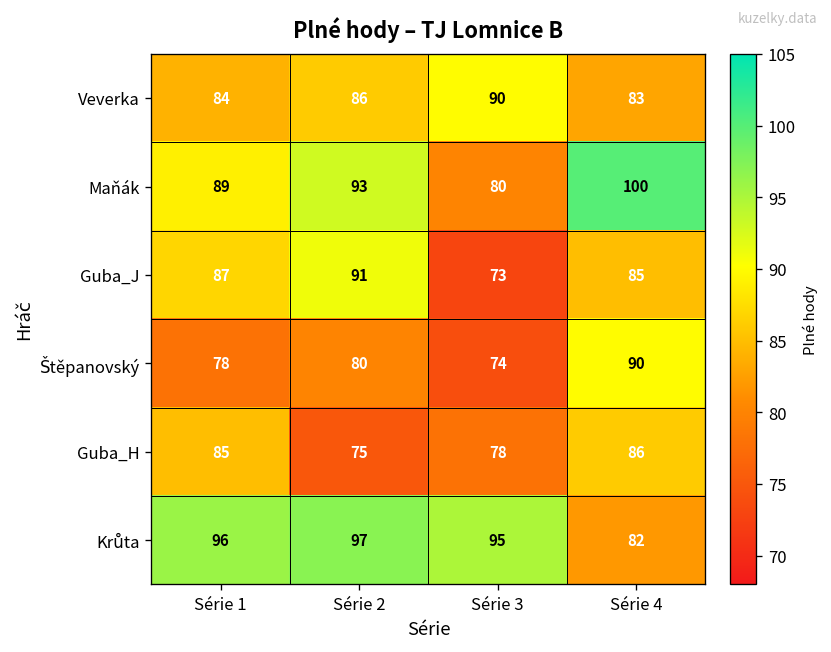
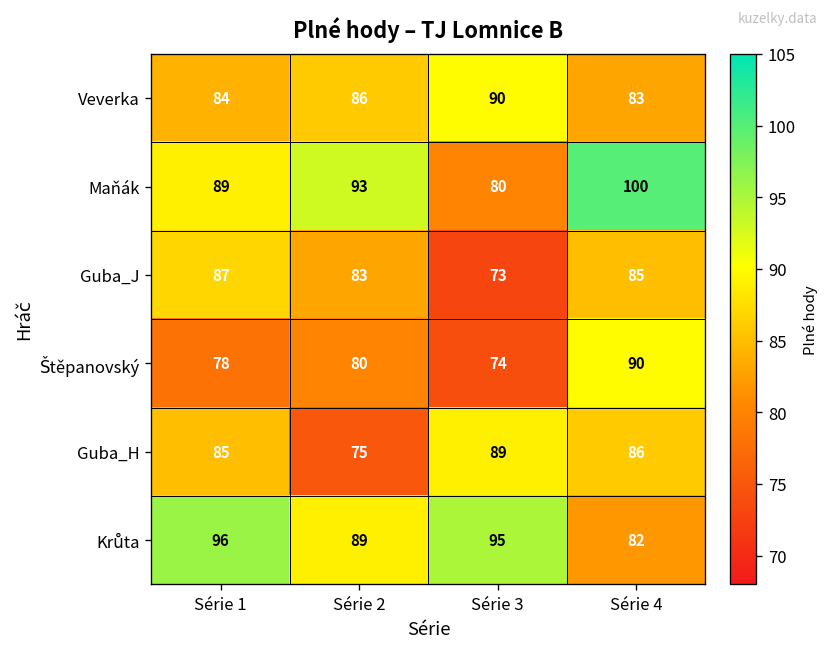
  {
    "Veverka": {
      "Série 1": 84,
      "Série 2": 86,
      "Série 3": 90,
      "Série 4": 83
    },
    "Maňák": {
      "Série 1": 89,
      "Série 2": 93,
      "Série 3": 80,
      "Série 4": 100
    },
    "Guba_J": {
      "Série 1": 87,
-     "Série 2": 91,
+     "Série 2": 83,
      "Série 3": 73,
      "Série 4": 85
    },
    "Štěpanovský": {
      "Série 1": 78,
      "Série 2": 80,
      "Série 3": 74,
      "Série 4": 90
    },
    "Guba_H": {
      "Série 1": 85,
      "Série 2": 75,
-     "Série 3": 78,
+     "Série 3": 89,
      "Série 4": 86
    },
    "Krůta": {
      "Série 1": 96,
-     "Série 2": 97,
+     "Série 2": 89,
      "Série 3": 95,
      "Série 4": 82
    }
  }
